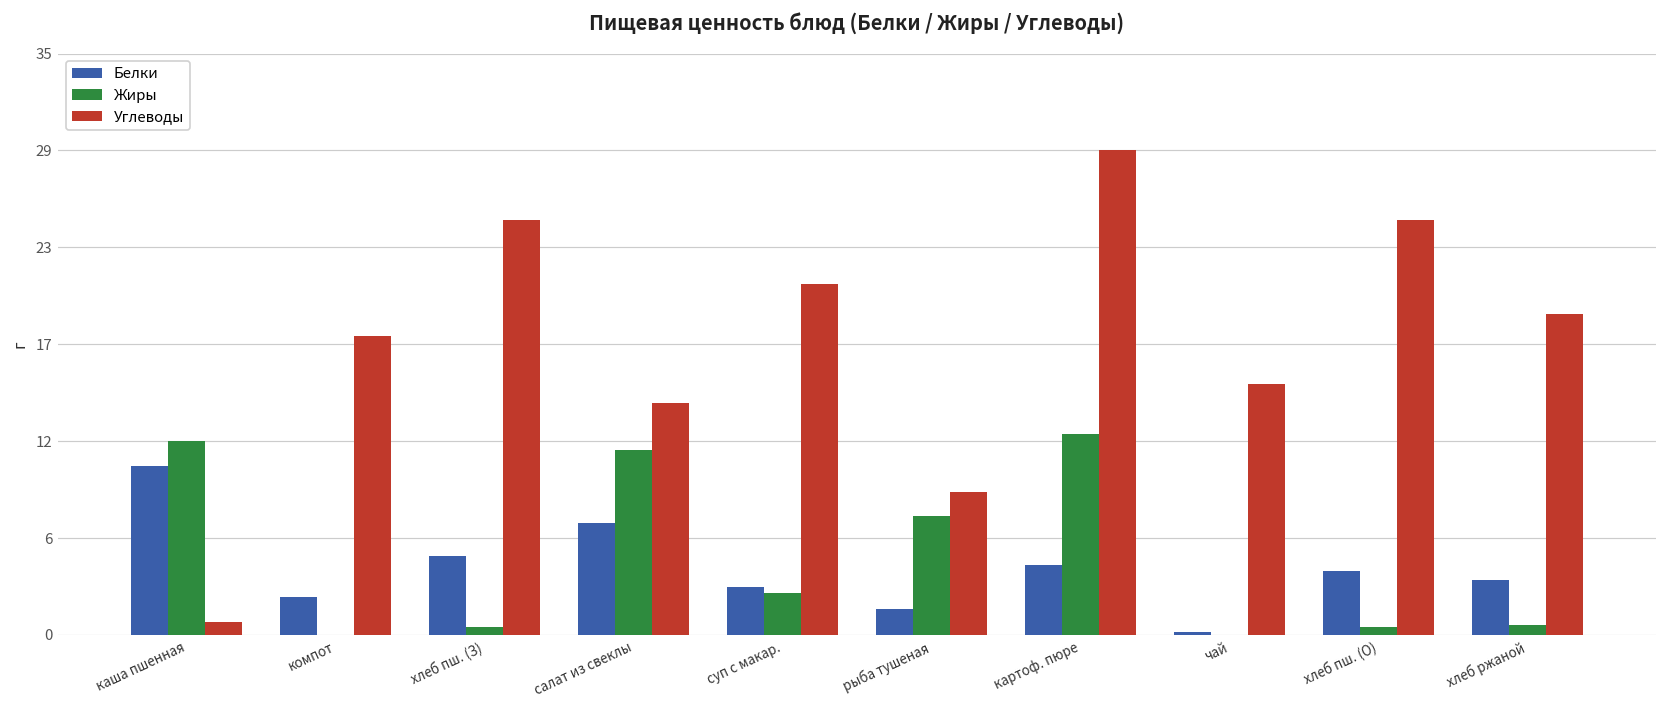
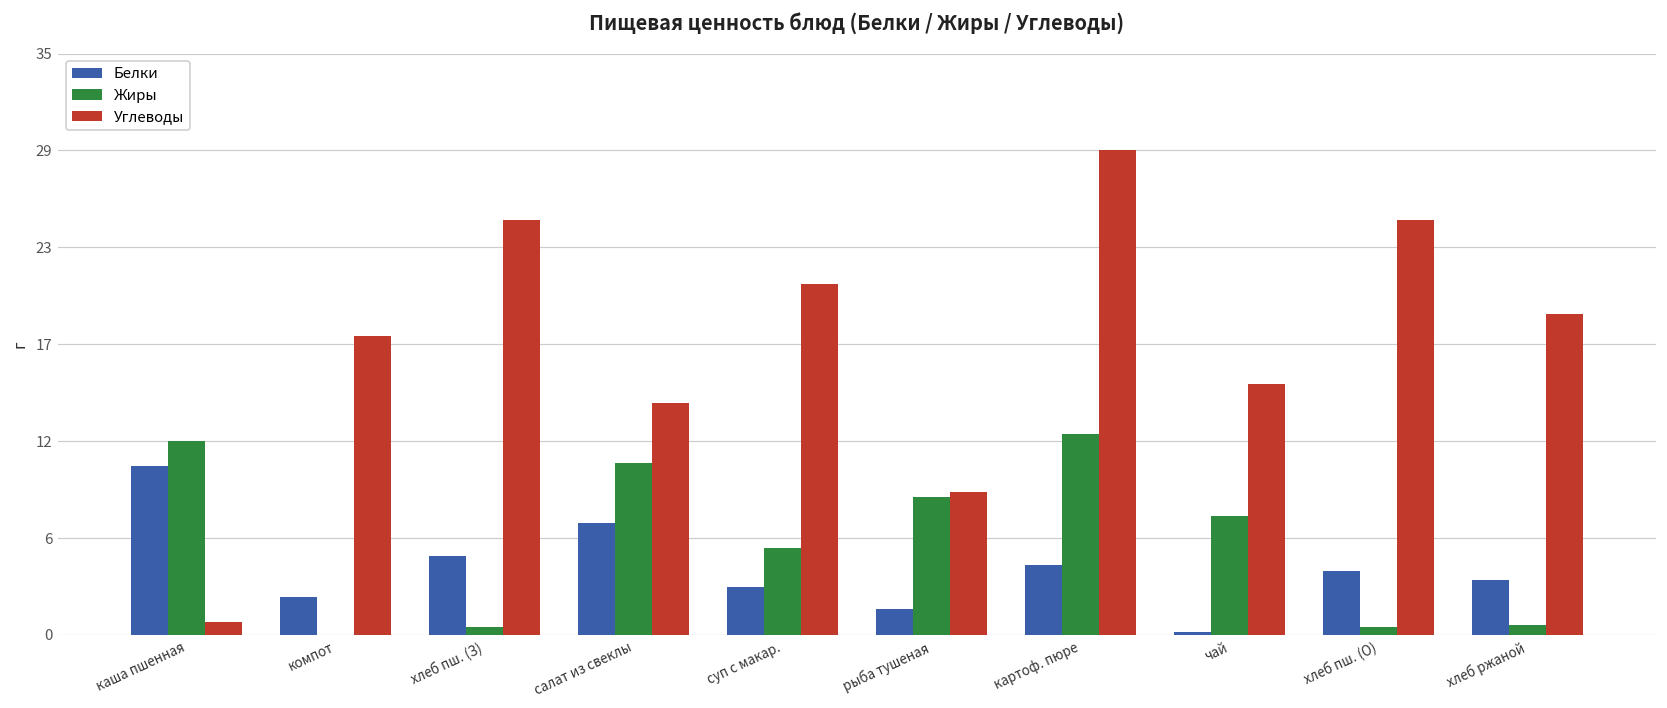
  {
    "Белки": {
      "каша пшенная": 10.1,
      "компот": 2.3,
      "хлеб пш. (З)": 4.7,
      "салат из свеклы": 6.7,
      "суп с макар.": 2.9,
      "рыба тушеная": 1.6,
      "картоф. пюре": 4.2,
      "чай": 0.2,
      "хлеб пш. (О)": 3.8,
      "хлеб ржаной": 3.3
    },
    "Жиры": {
      "каша пшенная": 11.6,
      "компот": 0.0,
      "хлеб пш. (З)": 0.5,
-     "салат из свеклы": 11.1,
-     "суп с макар.": 2.5,
-     "рыба тушеная": 7.1,
+     "салат из свеклы": 10.3,
+     "суп с макар.": 5.2,
+     "рыба тушеная": 8.3,
      "картоф. пюре": 12.0,
-     "чай": 0.0,
+     "чай": 7.1,
      "хлеб пш. (О)": 0.5,
      "хлеб ржаной": 0.6
    },
    "Углеводы": {
      "каша пшенная": 0.8,
      "компот": 17.9,
      "хлеб пш. (З)": 24.9,
      "салат из свеклы": 13.9,
      "суп с макар.": 21.0,
      "рыба тушеная": 8.6,
      "картоф. пюре": 29.0,
      "чай": 15.0,
      "хлеб пш. (О)": 24.9,
      "хлеб ржаной": 19.2
    }
  }
